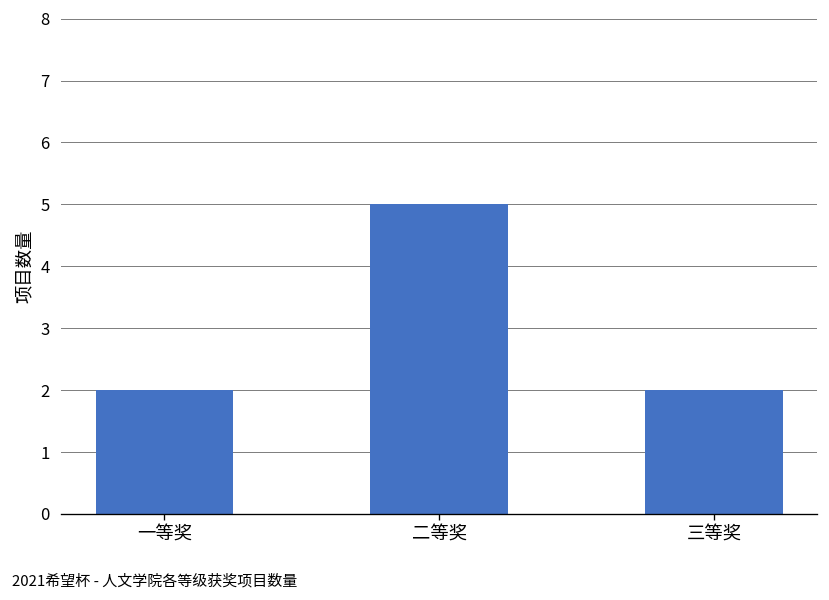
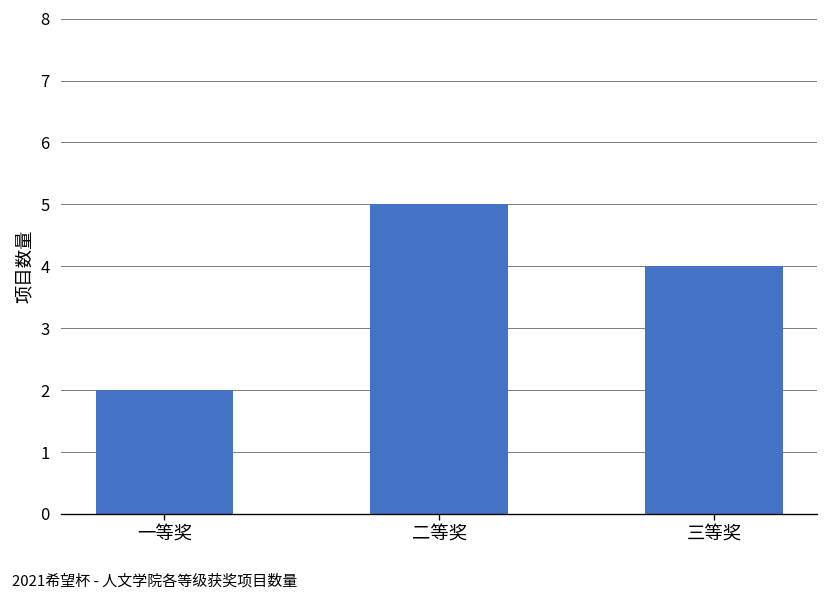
  {
    "一等奖": 2,
    "二等奖": 5,
-   "三等奖": 2
+   "三等奖": 4
  }
